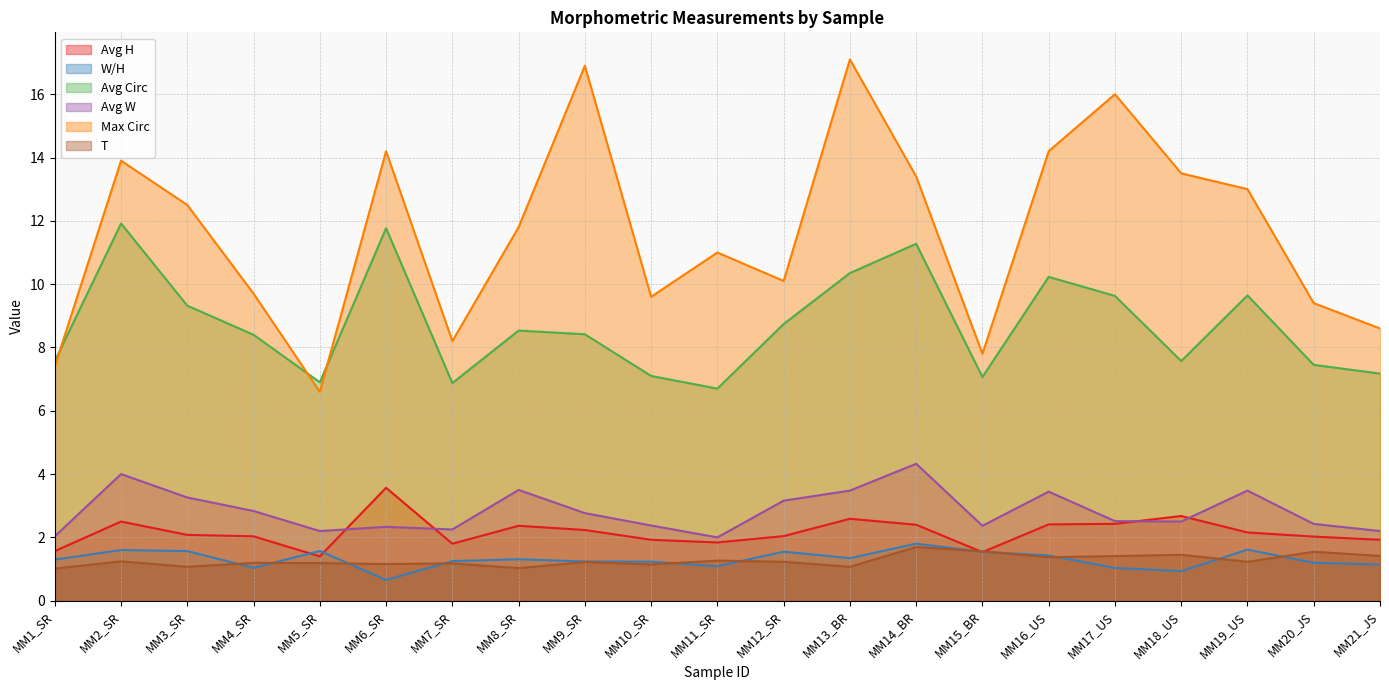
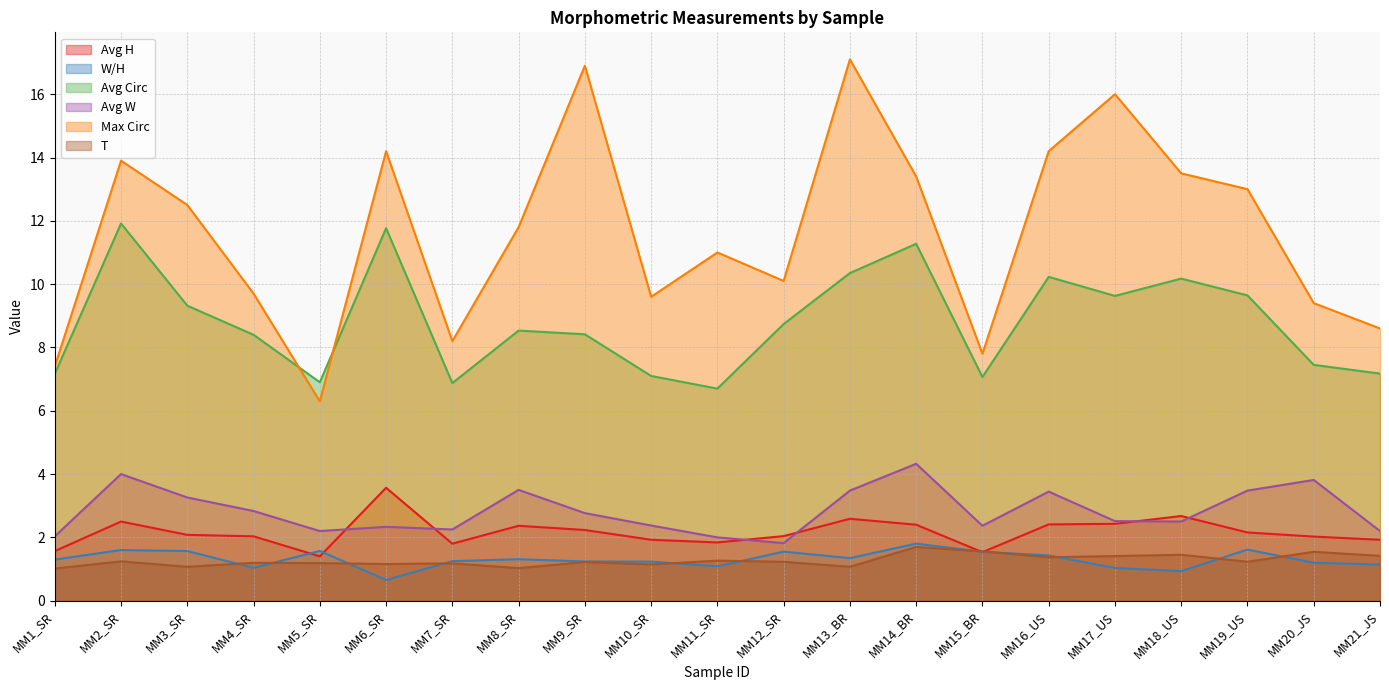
  {
    "W/H": {
      "MM1_SR": 1.3,
      "MM2_SR": 1.6,
      "MM3_SR": 1.6,
      "MM4_SR": 1.0,
      "MM5_SR": 1.6,
      "MM6_SR": 0.7,
      "MM8_SR": 1.3,
      "MM10_SR": 1.2,
      "MM11_SR": 1.1,
      "MM12_SR": 1.5,
      "MM13_BR": 1.3,
      "MM14_BR": 1.8,
      "MM17_US": 1.0,
      "MM18_US": 0.9,
      "MM19_US": 1.6,
      "MM20_JS": 1.2,
      "MM21_JS": 1.1
    },
    "Avg Circ": {
-     "MM1_SR": 7.6,
+     "MM1_SR": 7.2,
      "MM2_SR": 11.9,
      "MM3_SR": 9.3,
      "MM4_SR": 8.4,
      "MM5_SR": 6.9,
      "MM6_SR": 11.8,
      "MM7_SR": 6.9,
      "MM8_SR": 8.5,
      "MM9_SR": 8.4,
      "MM10_SR": 7.1,
      "MM11_SR": 6.7,
      "MM12_SR": 8.7,
      "MM13_BR": 10.4,
      "MM14_BR": 11.3,
      "MM15_BR": 7.1,
      "MM16_US": 10.2,
      "MM17_US": 9.6,
-     "MM18_US": 7.6,
+     "MM18_US": 10.2,
      "MM19_US": 9.6,
      "MM20_JS": 7.5,
      "MM21_JS": 7.2
    },
    "Avg W": {
      "MM1_SR": 2.0,
      "MM2_SR": 4.0,
      "MM3_SR": 3.3,
      "MM4_SR": 2.8,
      "MM5_SR": 2.2,
      "MM6_SR": 2.3,
      "MM7_SR": 2.3,
      "MM8_SR": 3.5,
      "MM9_SR": 2.8,
      "MM10_SR": 2.4,
      "MM11_SR": 2.0,
-     "MM12_SR": 3.2,
+     "MM12_SR": 1.8,
      "MM13_BR": 3.5,
      "MM14_BR": 4.3,
      "MM15_BR": 2.4,
      "MM16_US": 3.4,
      "MM17_US": 2.5,
      "MM18_US": 2.5,
      "MM19_US": 3.5,
-     "MM20_JS": 2.4,
+     "MM20_JS": 3.8,
      "MM21_JS": 2.2
    },
    "Max Circ": {
      "MM1_SR": 7.4,
      "MM2_SR": 13.9,
      "MM3_SR": 12.5,
      "MM4_SR": 9.7,
-     "MM5_SR": 6.6,
+     "MM5_SR": 6.3,
      "MM6_SR": 14.2,
      "MM7_SR": 8.2,
      "MM8_SR": 11.8,
      "MM9_SR": 16.9,
      "MM10_SR": 9.6,
      "MM11_SR": 11.0,
      "MM12_SR": 10.1,
      "MM13_BR": 17.1,
      "MM14_BR": 13.4,
      "MM15_BR": 7.8,
      "MM16_US": 14.2,
      "MM17_US": 16.0,
      "MM18_US": 13.5,
      "MM19_US": 13.0,
      "MM20_JS": 9.4,
      "MM21_JS": 8.6
    }
  }
